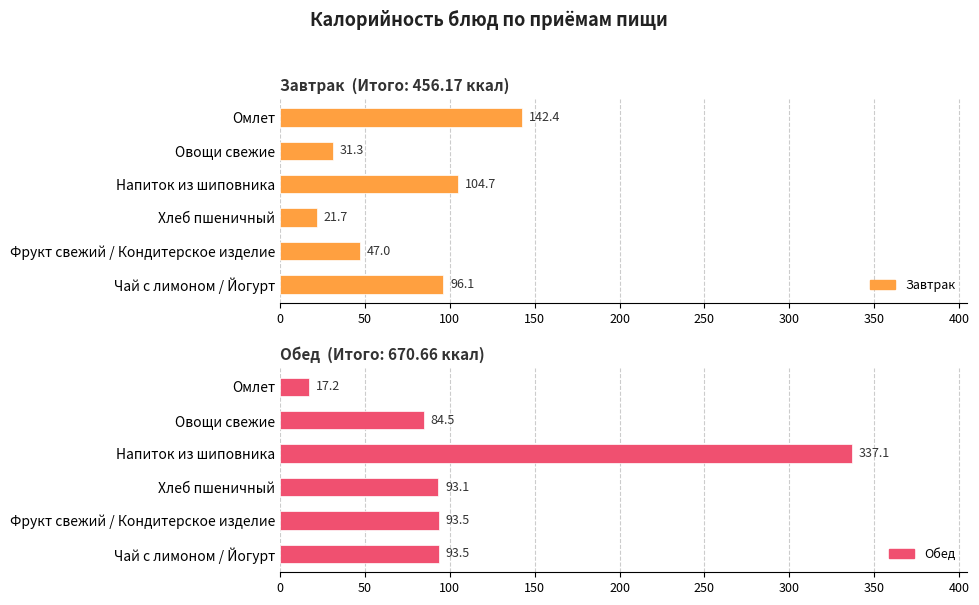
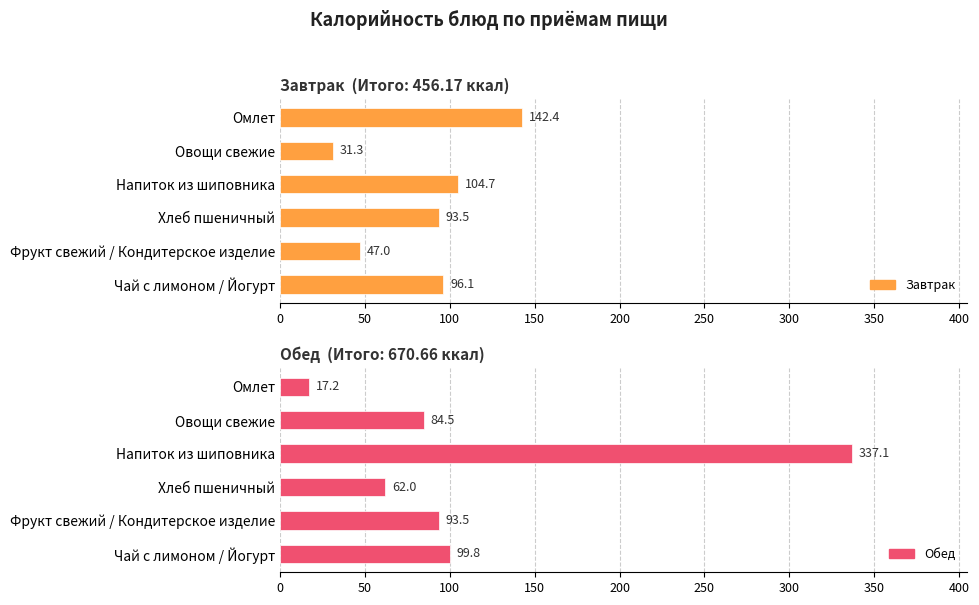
  {
    "Завтрак (Итого: 456.17 ккал)": {
      "Омлет": 142.4,
      "Овощи свежие": 31.3,
      "Напиток из шиповника": 104.7,
-     "Хлеб пшеничный": 21.7,
+     "Хлеб пшеничный": 93.5,
      "Фрукт свежий / Кондитерское изделие": 47.0,
      "Чай с лимоном / Йогурт": 96.1
    },
    "Обед (Итого: 670.66 ккал)": {
      "Омлет": 17.2,
      "Овощи свежие": 84.5,
      "Напиток из шиповника": 337.1,
-     "Хлеб пшеничный": 93.1,
+     "Хлеб пшеничный": 62.0,
      "Фрукт свежий / Кондитерское изделие": 93.5,
-     "Чай с лимоном / Йогурт": 93.5
+     "Чай с лимоном / Йогурт": 99.8
    }
  }
